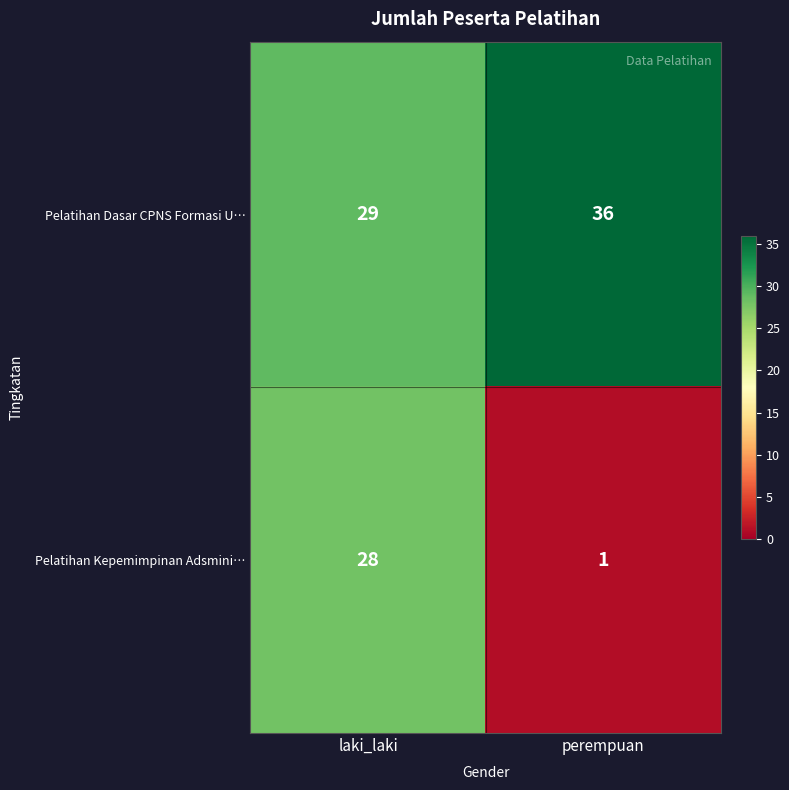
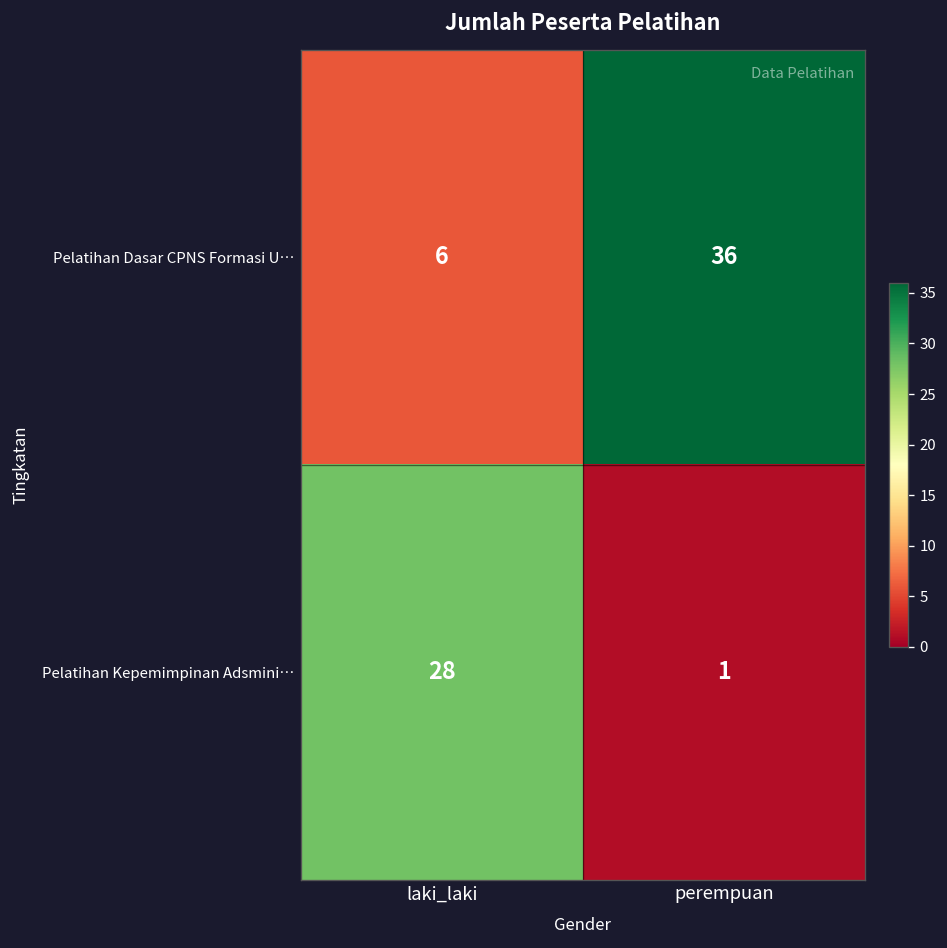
  {
    "Pelatihan Dasar CPNS Formasi U…": {
-     "laki_laki": 29
+     "laki_laki": 6
    },
    "Pelatihan Kepemimpinan Adsmini…": {
      "laki_laki": 28,
      "perempuan": 1
    }
  }
